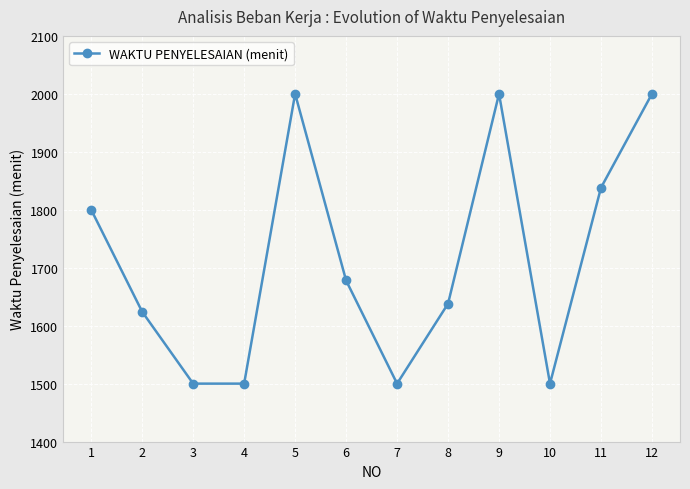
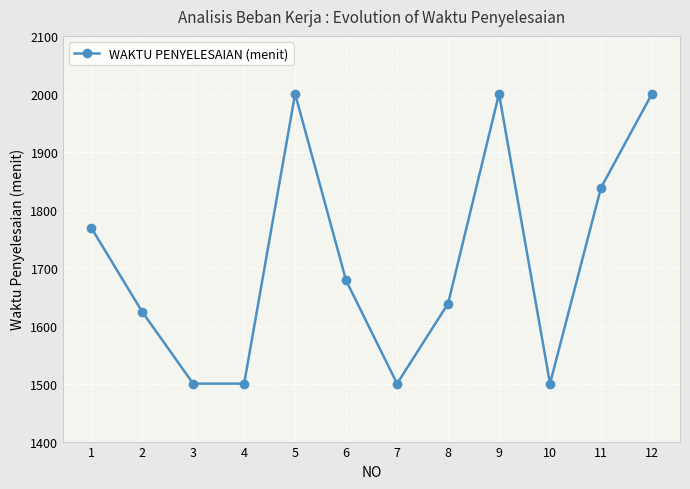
  {
-   "1": 1800,
+   "1": 1770,
    "2": 1620,
    "3": 1500,
    "4": 1500,
    "5": 2000,
    "6": 1680,
    "7": 1500,
    "8": 1640,
    "9": 2000,
    "10": 1500,
    "11": 1840,
    "12": 2000
  }
